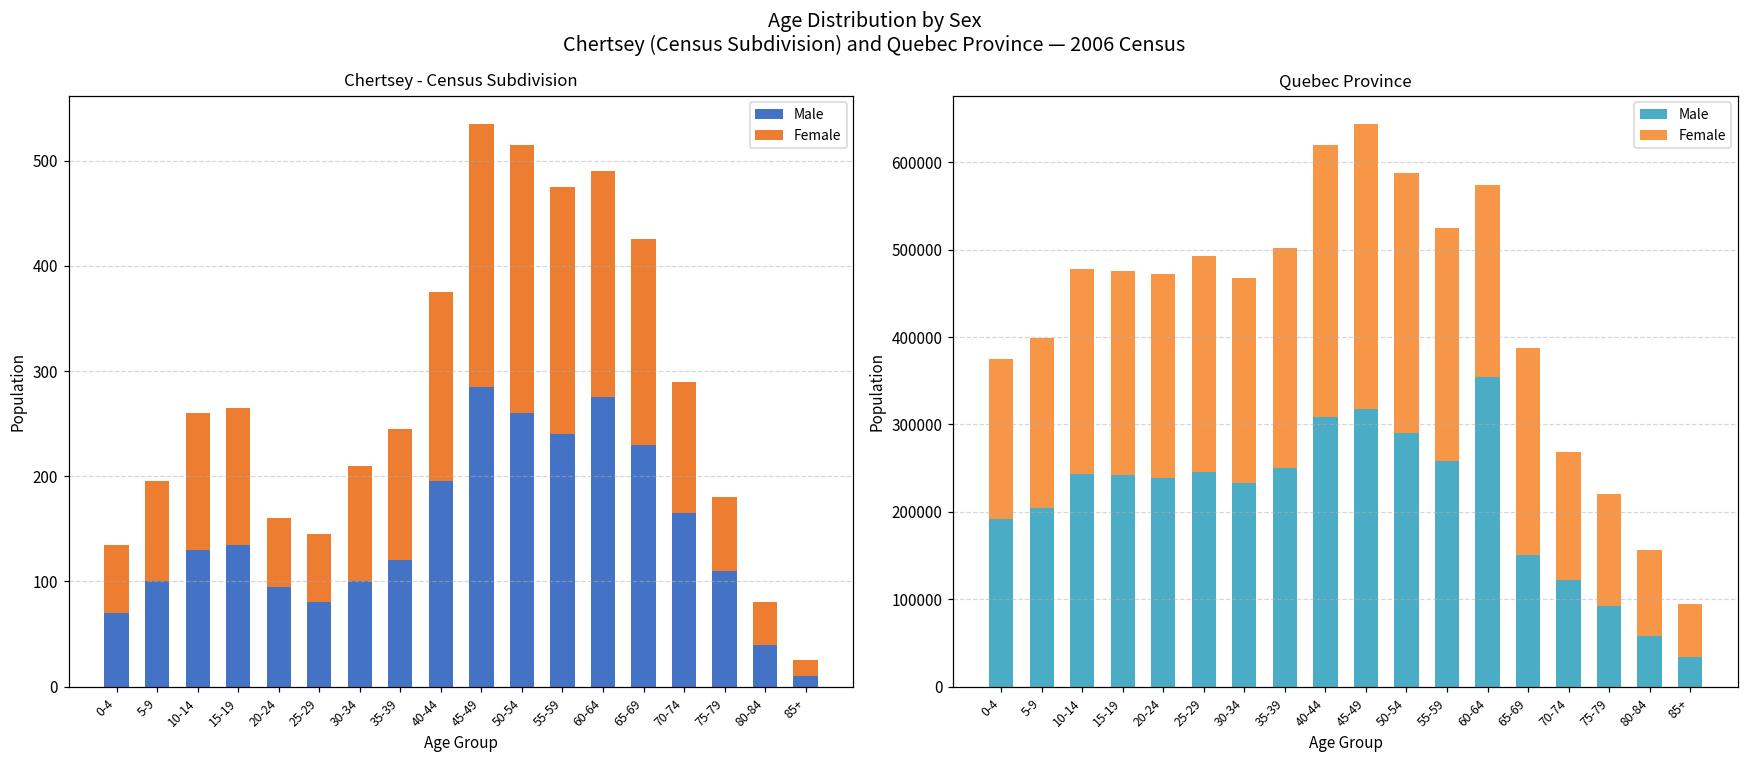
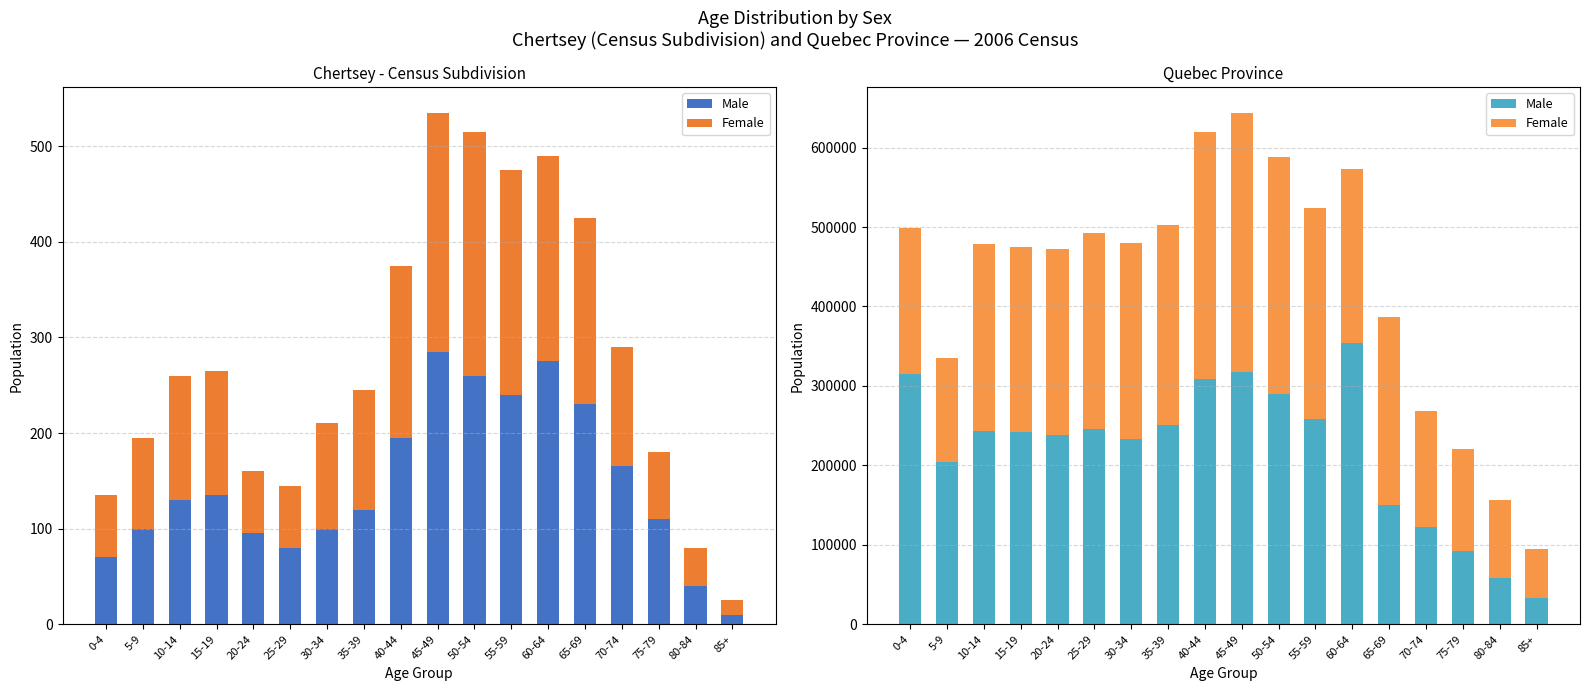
  {
    "Chertsey - Census Subdivision": {
      "Female": {
        "0-4": 70,
        "5-9": 100,
        "10-14": 130,
        "15-19": 130,
        "20-24": 70,
        "25-29": 70,
        "30-34": 110,
        "35-39": 130,
        "40-44": 180,
        "45-49": 250,
        "50-54": 260,
        "55-59": 240,
        "60-64": 220,
        "65-69": 200,
        "70-74": 130,
        "75-79": 70,
        "80-84": 40,
        "85+": 20
      }
    },
    "Quebec Province": {
      "Male": {
-       "0-4": 190000,
+       "0-4": 320000,
        "5-9": 200000,
        "10-14": 240000,
        "15-19": 240000,
        "20-24": 240000,
        "25-29": 250000,
        "30-34": 230000,
        "35-39": 250000,
        "40-44": 310000,
        "45-49": 320000,
        "50-54": 290000,
        "55-59": 260000,
        "60-64": 350000,
        "65-69": 150000,
        "70-74": 120000,
        "75-79": 90000,
        "80-84": 60000,
        "85+": 30000
      },
      "Female": {
        "0-4": 180000,
-       "5-9": 200000,
+       "5-9": 130000,
        "10-14": 230000,
        "15-19": 230000,
        "20-24": 230000,
        "25-29": 250000,
-       "30-34": 230000,
+       "30-34": 250000,
        "35-39": 250000,
        "40-44": 310000,
        "45-49": 330000,
        "50-54": 300000,
        "55-59": 270000,
        "60-64": 220000,
        "65-69": 240000,
        "70-74": 150000,
        "75-79": 130000,
        "80-84": 100000,
        "85+": 60000
      }
    }
  }
